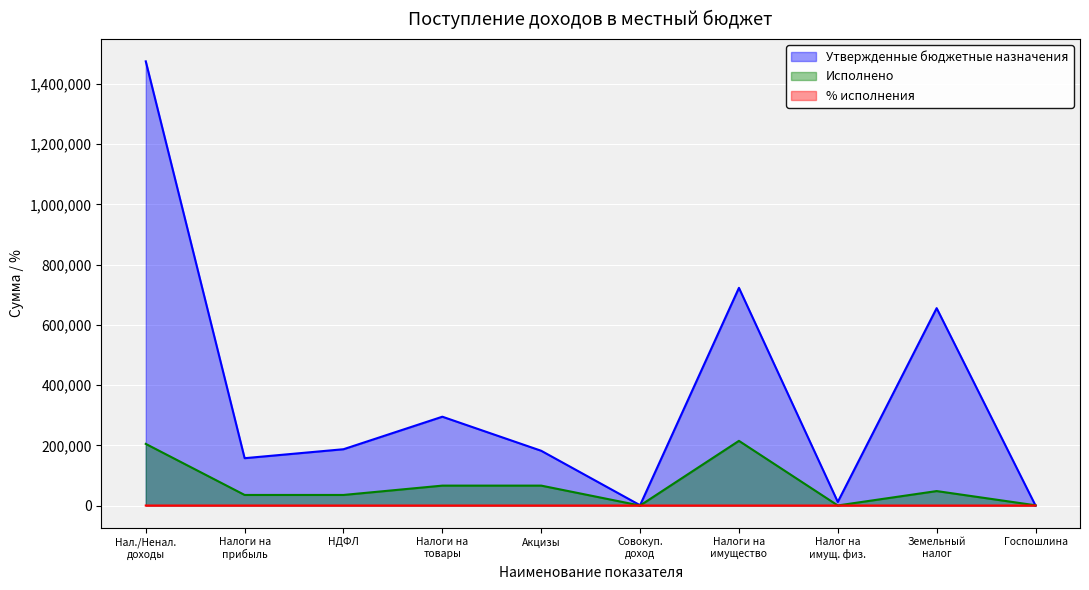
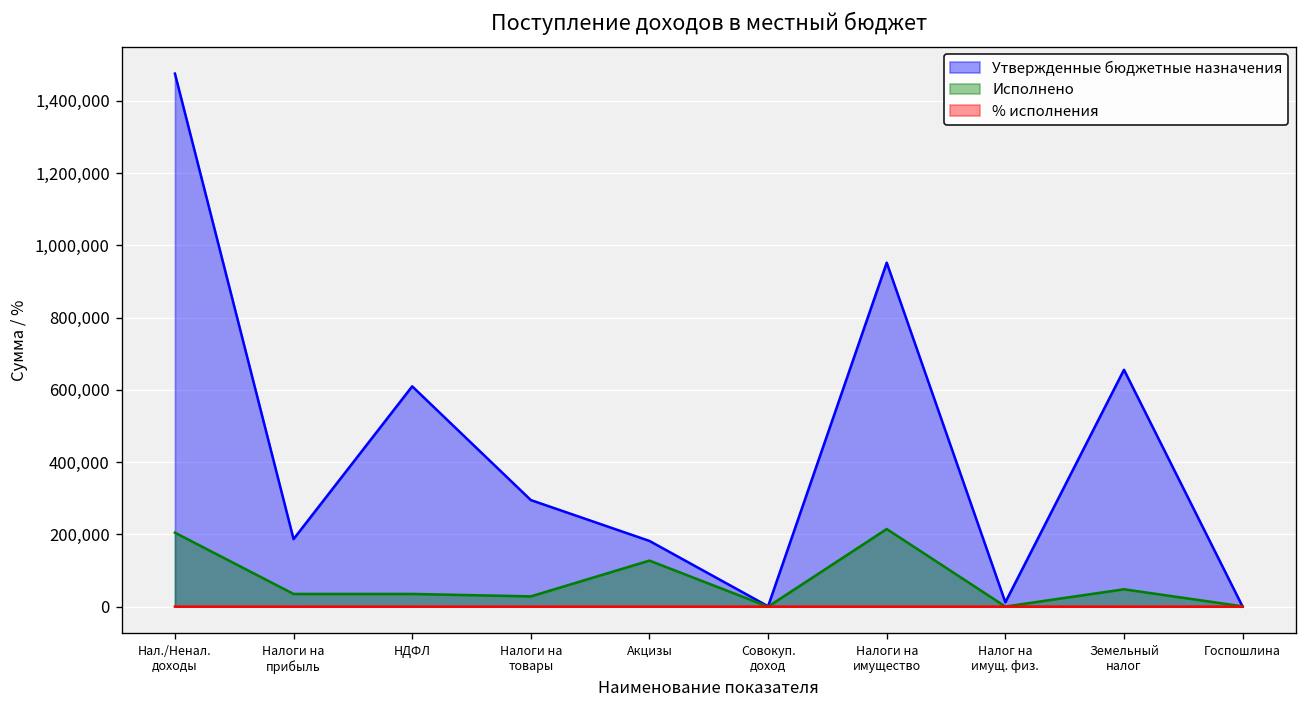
  {
    "Утвержденные бюджетные назначения": {
      "Нал./Ненал. доходы": "1,480,000",
-     "Налоги на прибыль": "160,000",
-     "НДФЛ": "190,000",
+     "Налоги на прибыль": "190,000",
+     "НДФЛ": "610,000",
      "Налоги на товары": "300,000",
      "Акцизы": "180,000",
-     "Налоги на имущество": "720,000",
+     "Налоги на имущество": "950,000",
      "Налог на имущ. физ.": "10,000",
      "Земельный налог": "660,000"
    },
    "Исполнено": {
      "Нал./Ненал. доходы": "200,000",
      "Налоги на прибыль": "40,000",
      "НДФЛ": "40,000",
-     "Налоги на товары": "70,000",
-     "Акцизы": "70,000",
+     "Налоги на товары": "30,000",
+     "Акцизы": "130,000",
      "Налоги на имущество": "210,000",
      "Земельный налог": "50,000"
    },
    "% исполнения": {
      "Нал./Ненал. доходы": "0",
      "Налоги на прибыль": "0",
      "НДФЛ": "0",
      "Налоги на товары": "0",
      "Акцизы": "0",
      "Налоги на имущество": "0",
      "Земельный налог": "0"
    }
  }
